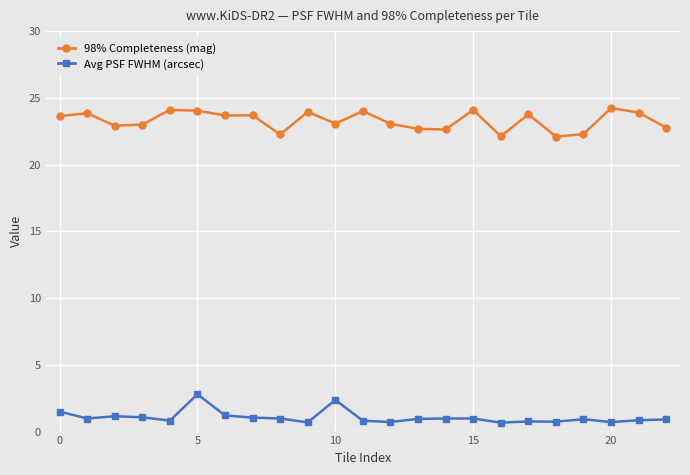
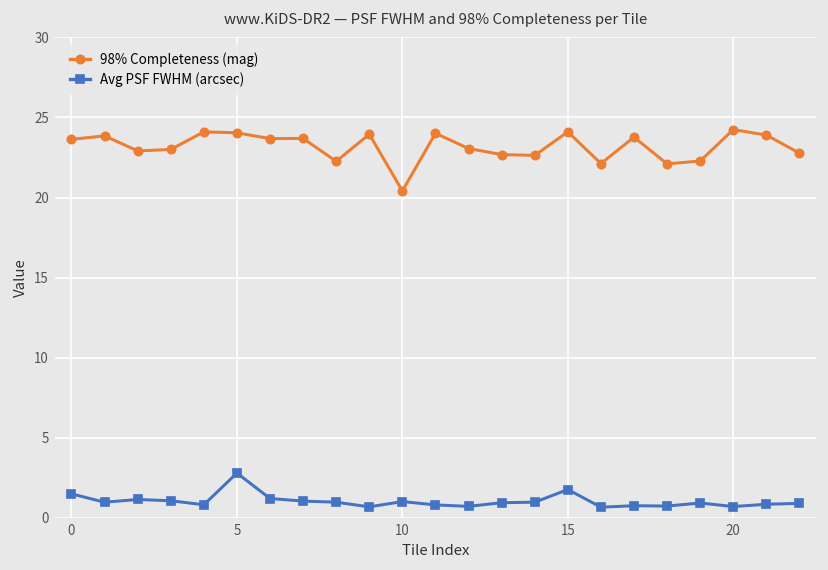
  {
    "98% Completeness (mag)": {
      "0": 23.6,
      "5": 24.0,
-     "10": 23.1,
+     "10": 20.4,
      "15": 24.1,
      "20": 24.2
    },
    "Avg PSF FWHM (arcsec)": {
      "0": 1.5,
      "5": 2.8,
-     "10": 2.4,
-     "15": 1.0,
+     "10": 1.0,
+     "15": 1.8,
      "20": 0.7
    }
  }
